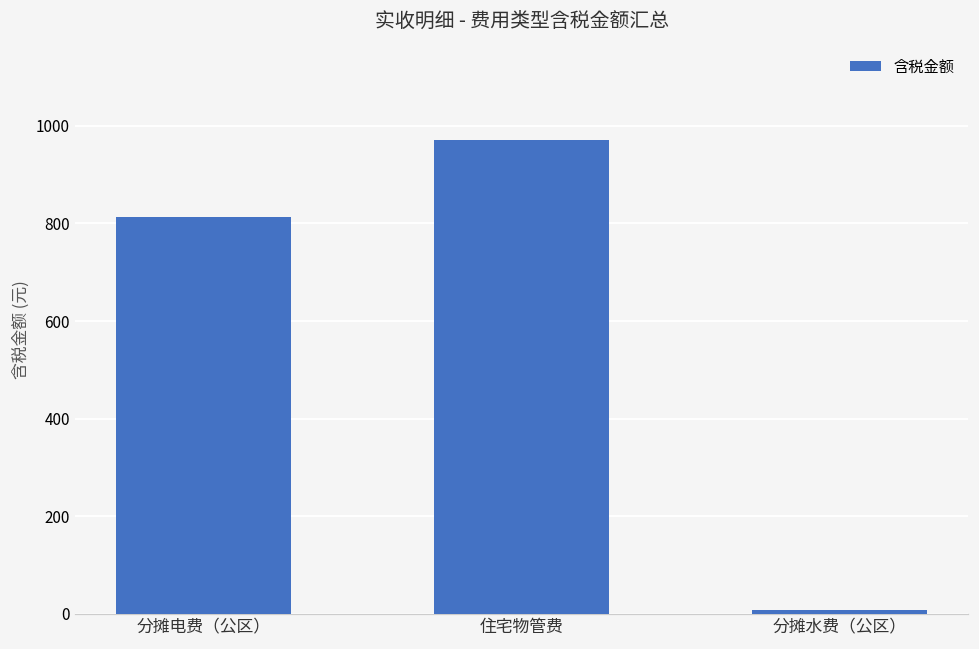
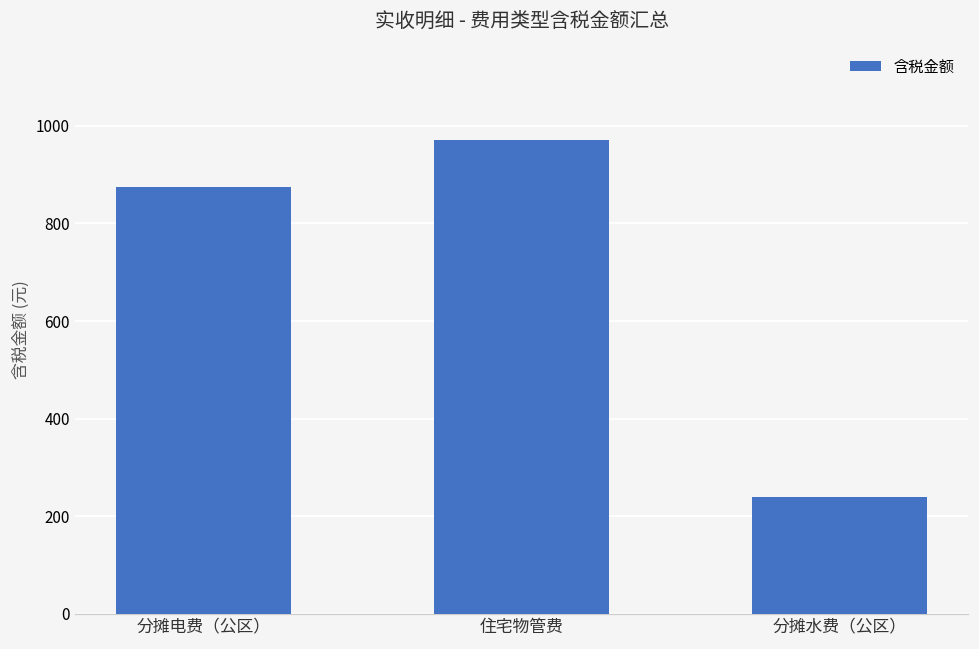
  {
-   "分摊电费（公区）": 810,
+   "分摊电费（公区）": 880,
    "住宅物管费": 970,
-   "分摊水费（公区）": 10
+   "分摊水费（公区）": 240
  }
